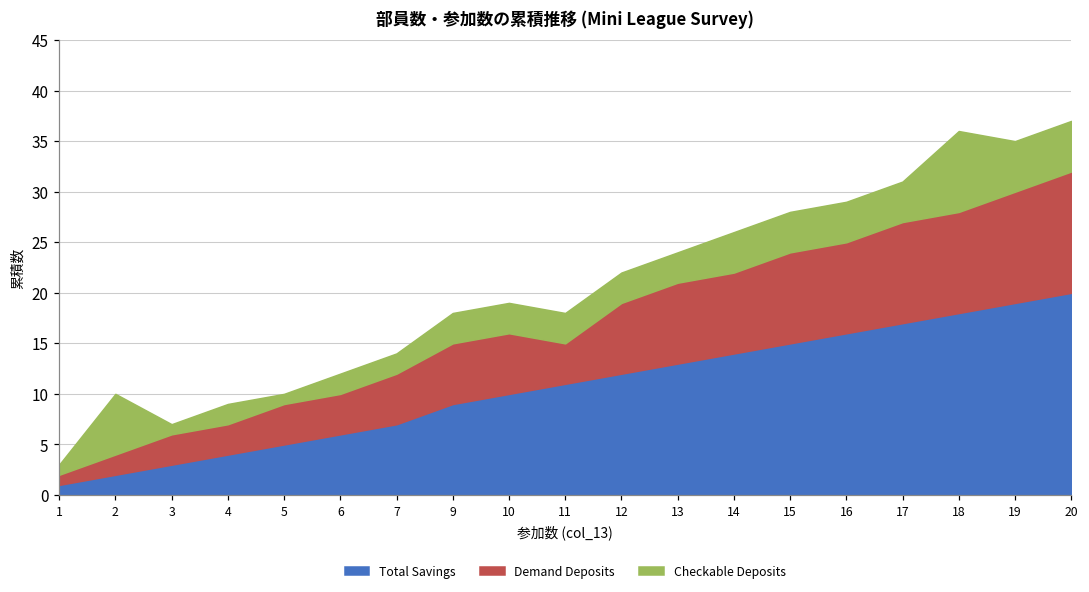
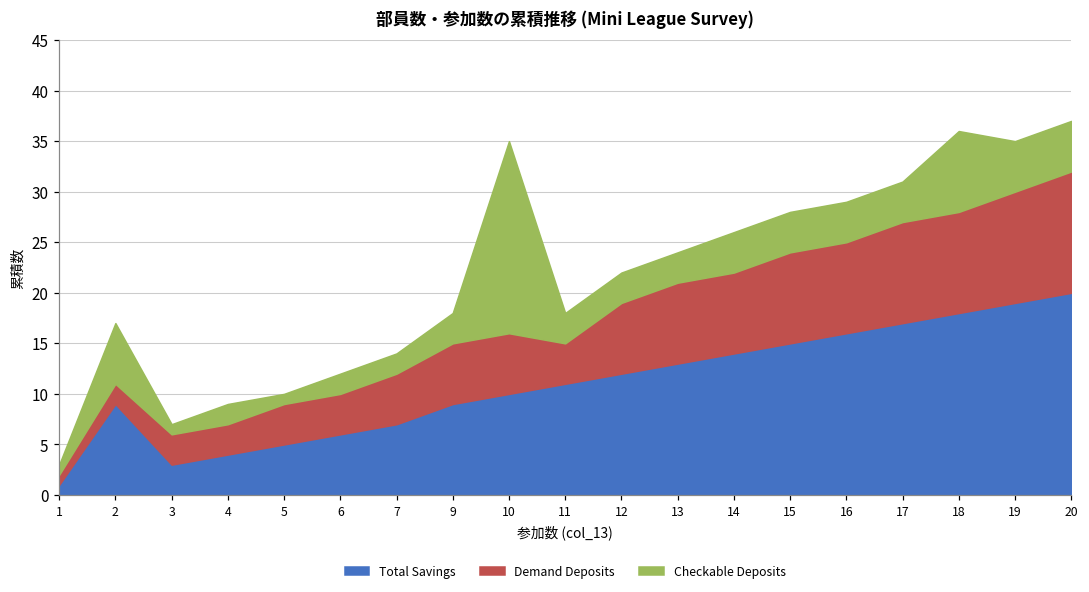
  {
    "Total Savings": {
-     "2": 2
+     "2": 9
    },
    "Checkable Deposits": {
      "1": 1,
      "2": 6,
      "3": 1,
      "4": 2,
      "5": 1,
      "6": 2,
      "7": 2,
      "9": 3,
-     "10": 3,
+     "10": 19,
      "11": 3,
      "12": 3,
      "13": 3,
      "14": 4,
      "15": 4,
      "16": 4,
      "17": 4,
      "18": 8,
      "19": 5,
      "20": 5
    }
  }
